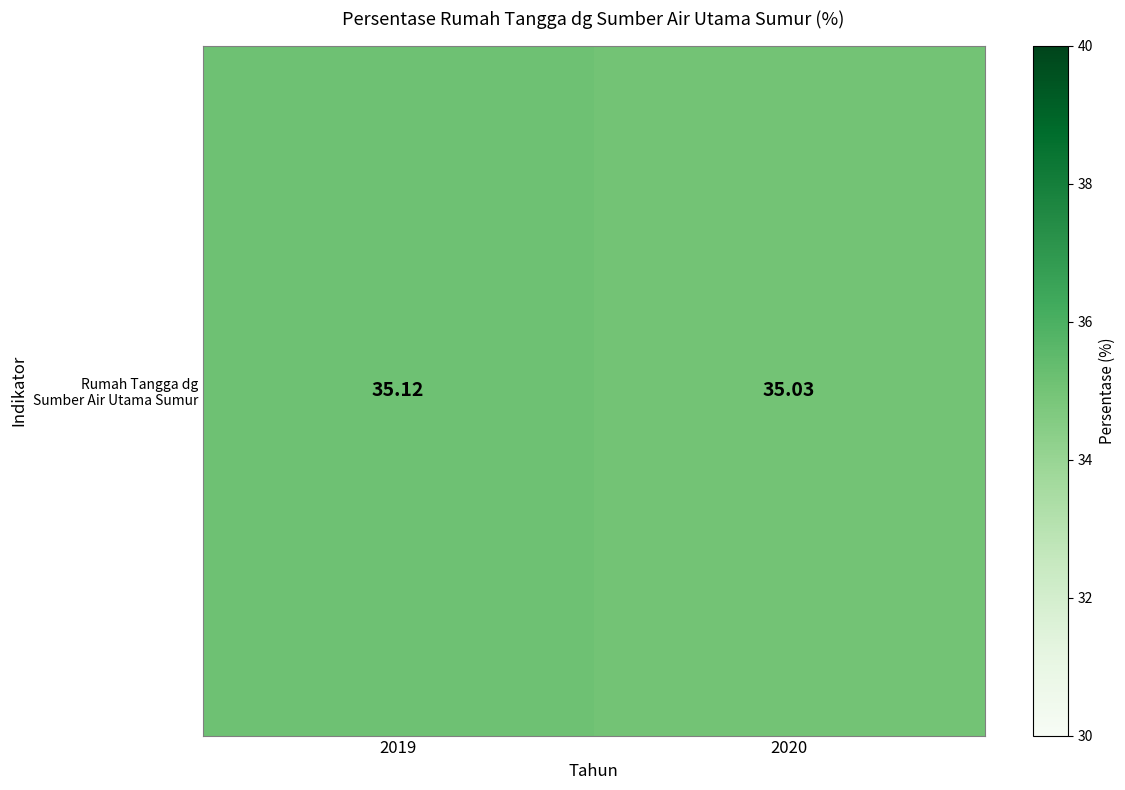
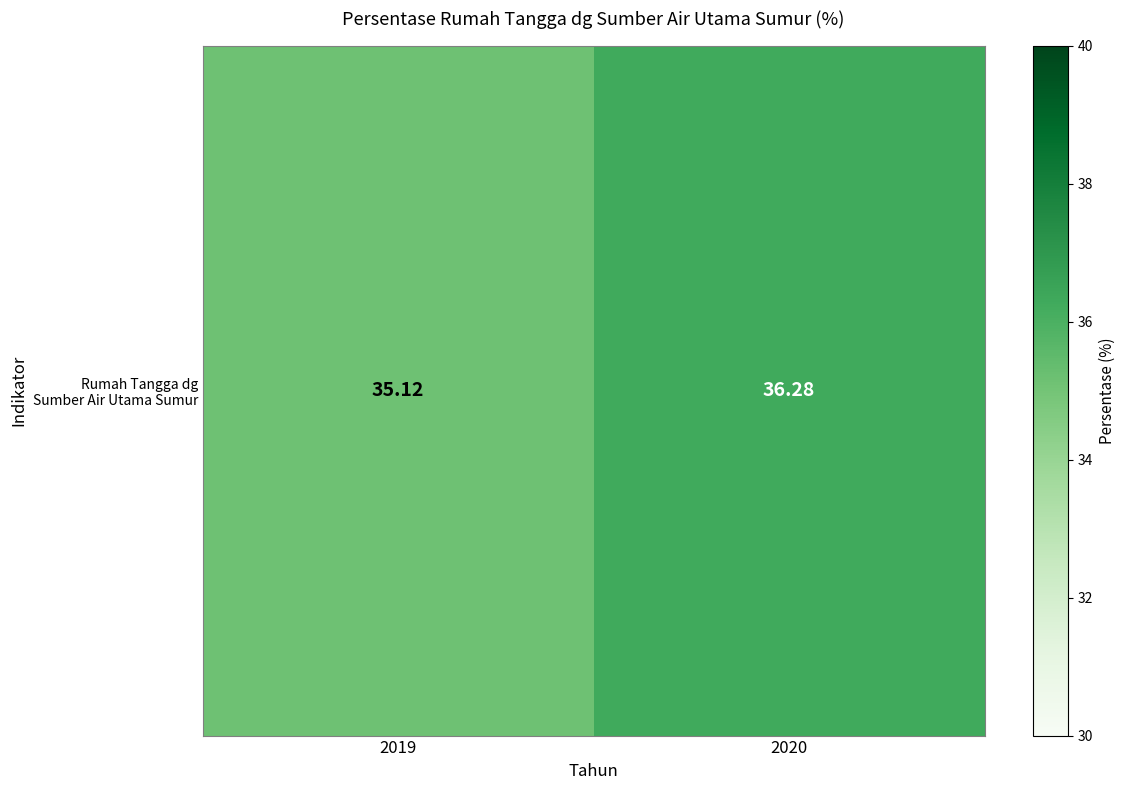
  {
    "Rumah Tangga dg Sumber Air Utama Sumur": {
      "2019": 35.12,
-     "2020": 35.03
+     "2020": 36.28
    }
  }
